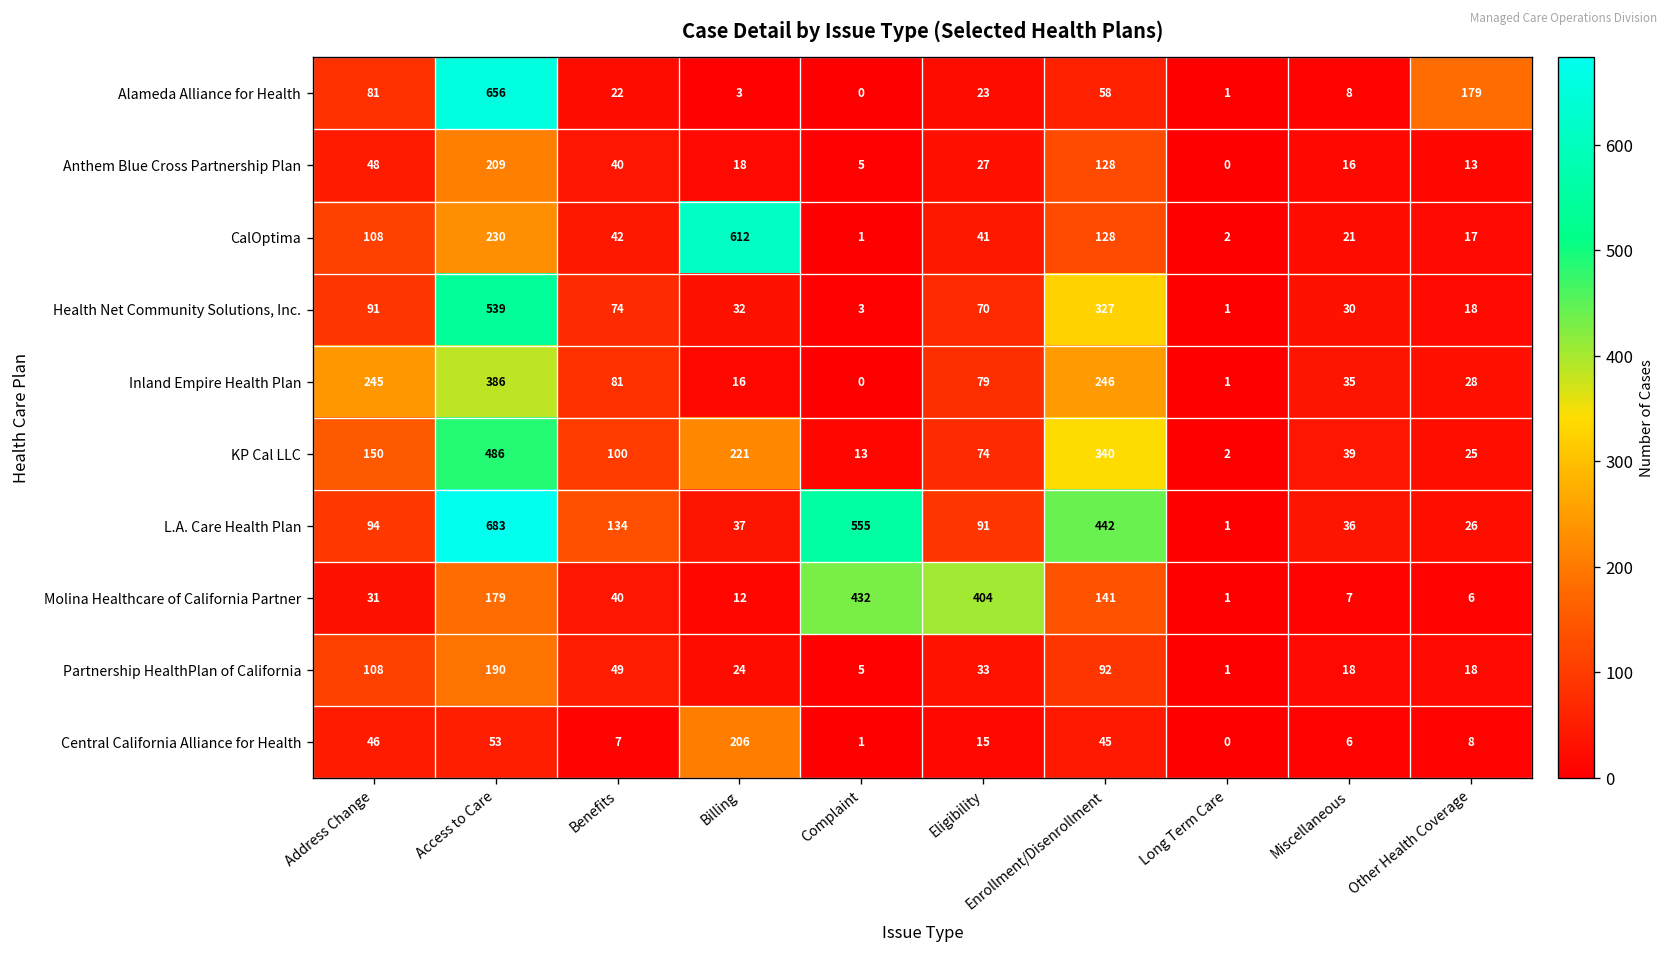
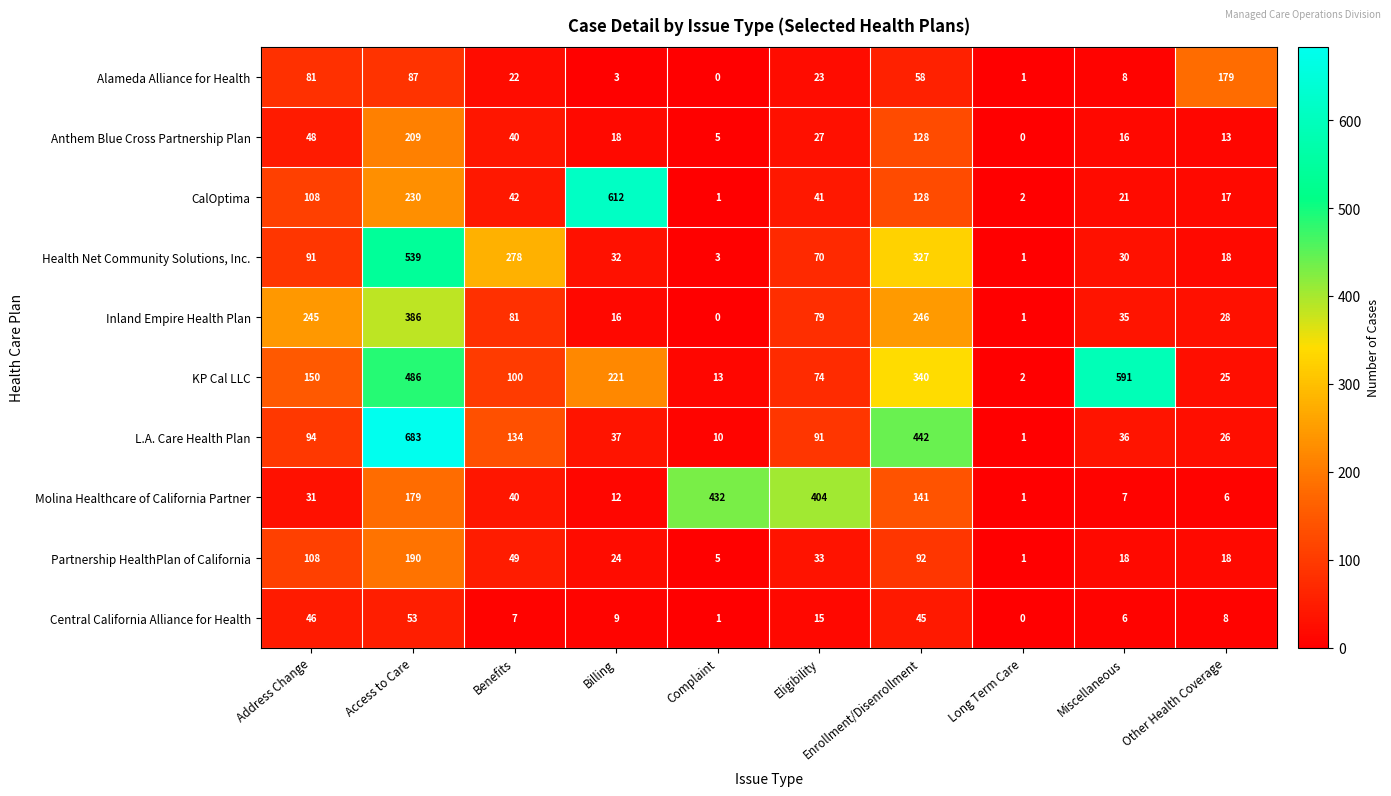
  {
    "Alameda Alliance for Health": {
      "Address Change": 81,
-     "Access to Care": 656,
+     "Access to Care": 87,
      "Benefits": 22,
      "Billing": 3,
      "Complaint": 0,
      "Eligibility": 23,
      "Enrollment/Disenrollment": 58,
      "Long Term Care": 1,
      "Miscellaneous": 8,
      "Other Health Coverage": 179
    },
    "Anthem Blue Cross Partnership Plan": {
      "Address Change": 48,
      "Access to Care": 209,
      "Benefits": 40,
      "Billing": 18,
      "Complaint": 5,
      "Eligibility": 27,
      "Enrollment/Disenrollment": 128,
      "Long Term Care": 0,
      "Miscellaneous": 16,
      "Other Health Coverage": 13
    },
    "CalOptima": {
      "Address Change": 108,
      "Access to Care": 230,
      "Benefits": 42,
      "Billing": 612,
      "Complaint": 1,
      "Eligibility": 41,
      "Enrollment/Disenrollment": 128,
      "Long Term Care": 2,
      "Miscellaneous": 21,
      "Other Health Coverage": 17
    },
    "Health Net Community Solutions, Inc.": {
      "Address Change": 91,
      "Access to Care": 539,
-     "Benefits": 74,
+     "Benefits": 278,
      "Billing": 32,
      "Complaint": 3,
      "Eligibility": 70,
      "Enrollment/Disenrollment": 327,
      "Long Term Care": 1,
      "Miscellaneous": 30,
      "Other Health Coverage": 18
    },
    "Inland Empire Health Plan": {
      "Address Change": 245,
      "Access to Care": 386,
      "Benefits": 81,
      "Billing": 16,
      "Complaint": 0,
      "Eligibility": 79,
      "Enrollment/Disenrollment": 246,
      "Long Term Care": 1,
      "Miscellaneous": 35,
      "Other Health Coverage": 28
    },
    "KP Cal LLC": {
      "Address Change": 150,
      "Access to Care": 486,
      "Benefits": 100,
      "Billing": 221,
      "Complaint": 13,
      "Eligibility": 74,
      "Enrollment/Disenrollment": 340,
      "Long Term Care": 2,
-     "Miscellaneous": 39,
+     "Miscellaneous": 591,
      "Other Health Coverage": 25
    },
    "L.A. Care Health Plan": {
      "Address Change": 94,
      "Access to Care": 683,
      "Benefits": 134,
      "Billing": 37,
-     "Complaint": 555,
+     "Complaint": 10,
      "Eligibility": 91,
      "Enrollment/Disenrollment": 442,
      "Long Term Care": 1,
      "Miscellaneous": 36,
      "Other Health Coverage": 26
    },
    "Molina Healthcare of California Partner": {
      "Address Change": 31,
      "Access to Care": 179,
      "Benefits": 40,
      "Billing": 12,
      "Complaint": 432,
      "Eligibility": 404,
      "Enrollment/Disenrollment": 141,
      "Long Term Care": 1,
      "Miscellaneous": 7,
      "Other Health Coverage": 6
    },
    "Partnership HealthPlan of California": {
      "Address Change": 108,
      "Access to Care": 190,
      "Benefits": 49,
      "Billing": 24,
      "Complaint": 5,
      "Eligibility": 33,
      "Enrollment/Disenrollment": 92,
      "Long Term Care": 1,
      "Miscellaneous": 18,
      "Other Health Coverage": 18
    },
    "Central California Alliance for Health": {
      "Address Change": 46,
      "Access to Care": 53,
      "Benefits": 7,
-     "Billing": 206,
+     "Billing": 9,
      "Complaint": 1,
      "Eligibility": 15,
      "Enrollment/Disenrollment": 45,
      "Long Term Care": 0,
      "Miscellaneous": 6,
      "Other Health Coverage": 8
    }
  }
